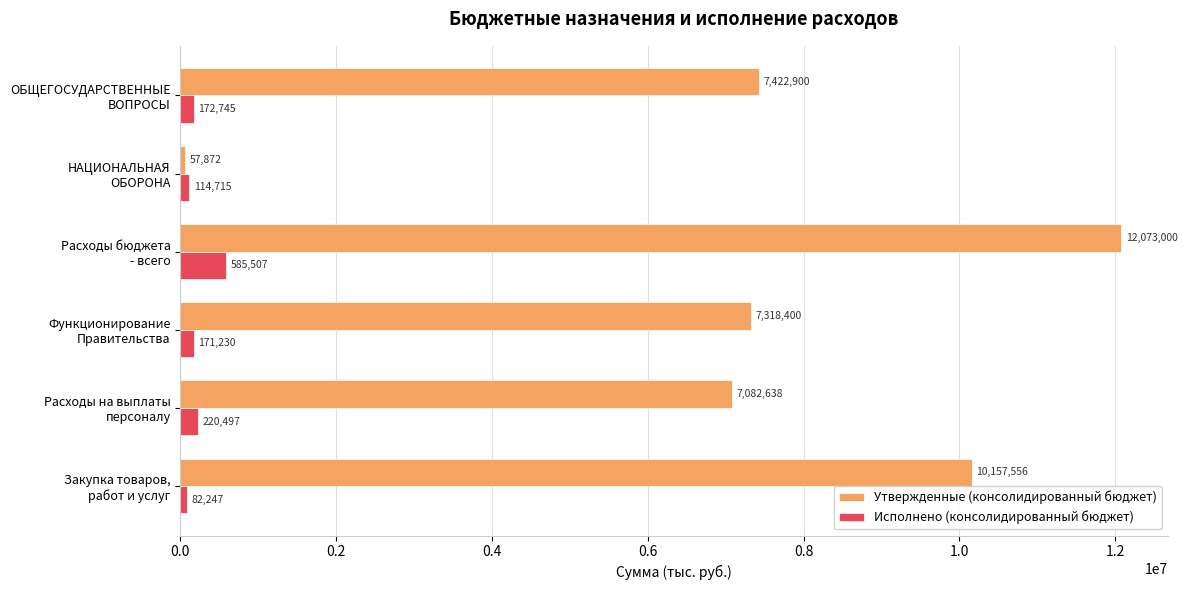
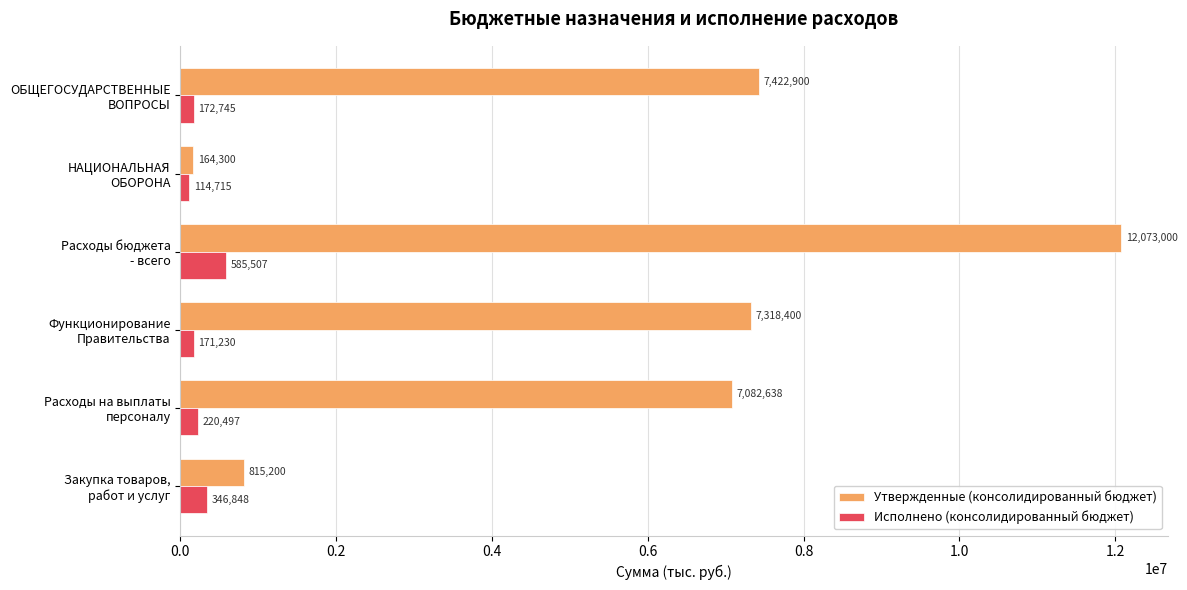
  {
    "Утвержденные (консолидированный бюджет)": {
      "ОБЩЕГОСУДАРСТВЕННЫЕ ВОПРОСЫ": "7,422,900",
-     "НАЦИОНАЛЬНАЯ ОБОРОНА": "57,872",
+     "НАЦИОНАЛЬНАЯ ОБОРОНА": "164,300",
      "Расходы бюджета - всего": "12,073,000",
      "Функционирование Правительства": "7,318,400",
      "Расходы на выплаты персоналу": "7,082,638",
-     "Закупка товаров, работ и услуг": "10,157,556"
+     "Закупка товаров, работ и услуг": "815,200"
    },
    "Исполнено (консолидированный бюджет)": {
      "ОБЩЕГОСУДАРСТВЕННЫЕ ВОПРОСЫ": "172,745",
      "НАЦИОНАЛЬНАЯ ОБОРОНА": "114,715",
      "Расходы бюджета - всего": "585,507",
      "Функционирование Правительства": "171,230",
      "Расходы на выплаты персоналу": "220,497",
-     "Закупка товаров, работ и услуг": "82,247"
+     "Закупка товаров, работ и услуг": "346,848"
    }
  }
